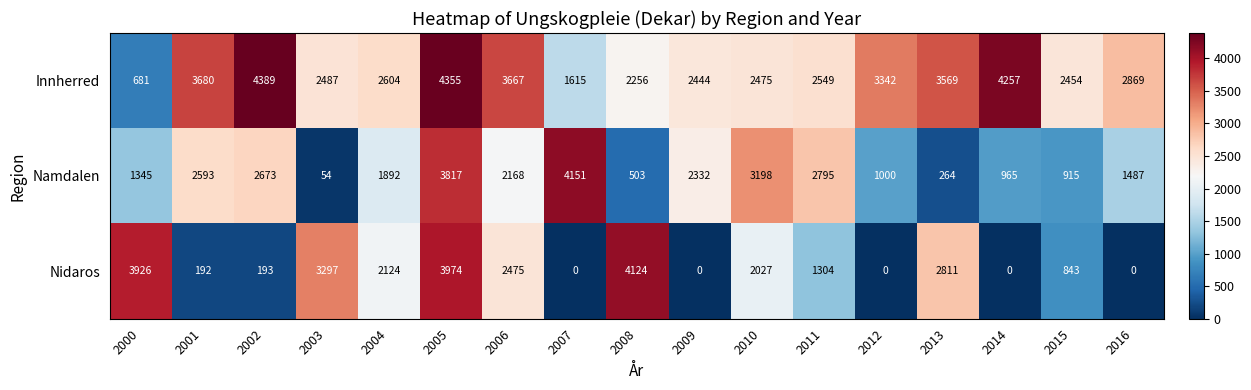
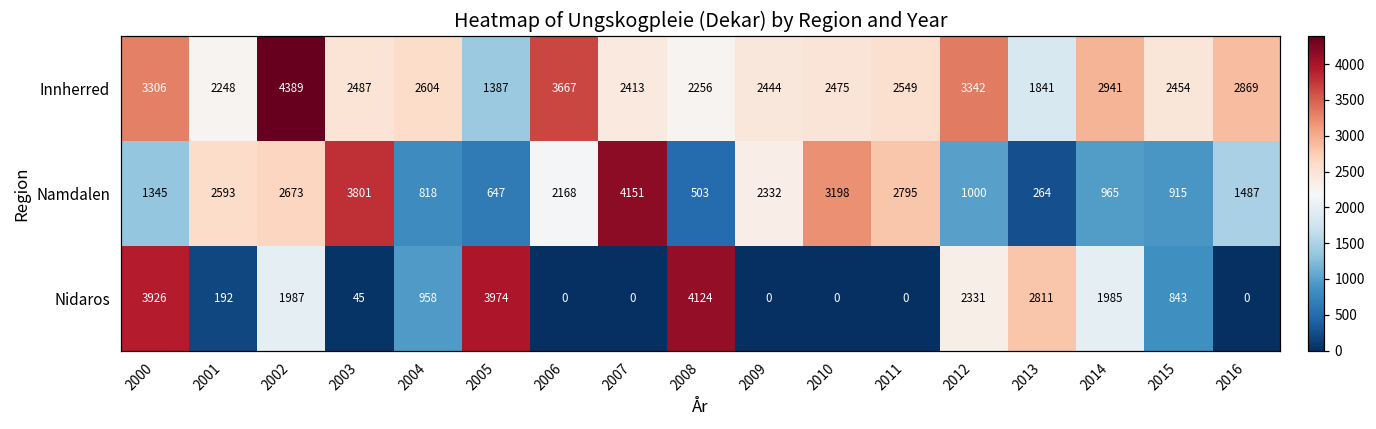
  {
    "Innherred": {
-     "2000": 681,
-     "2001": 3680,
+     "2000": 3306,
+     "2001": 2248,
      "2002": 4389,
      "2003": 2487,
      "2004": 2604,
-     "2005": 4355,
+     "2005": 1387,
      "2006": 3667,
-     "2007": 1615,
+     "2007": 2413,
      "2008": 2256,
      "2009": 2444,
      "2010": 2475,
      "2011": 2549,
      "2012": 3342,
-     "2013": 3569,
-     "2014": 4257,
+     "2013": 1841,
+     "2014": 2941,
      "2015": 2454,
      "2016": 2869
    },
    "Namdalen": {
      "2000": 1345,
      "2001": 2593,
      "2002": 2673,
-     "2003": 54,
-     "2004": 1892,
-     "2005": 3817,
+     "2003": 3801,
+     "2004": 818,
+     "2005": 647,
      "2006": 2168,
      "2007": 4151,
      "2008": 503,
      "2009": 2332,
      "2010": 3198,
      "2011": 2795,
      "2012": 1000,
      "2013": 264,
      "2014": 965,
      "2015": 915,
      "2016": 1487
    },
    "Nidaros": {
      "2000": 3926,
      "2001": 192,
-     "2002": 193,
-     "2003": 3297,
-     "2004": 2124,
+     "2002": 1987,
+     "2003": 45,
+     "2004": 958,
      "2005": 3974,
-     "2006": 2475,
+     "2006": 0,
      "2007": 0,
      "2008": 4124,
      "2009": 0,
-     "2010": 2027,
-     "2011": 1304,
-     "2012": 0,
+     "2010": 0,
+     "2011": 0,
+     "2012": 2331,
      "2013": 2811,
-     "2014": 0,
+     "2014": 1985,
      "2015": 843,
      "2016": 0
    }
  }
